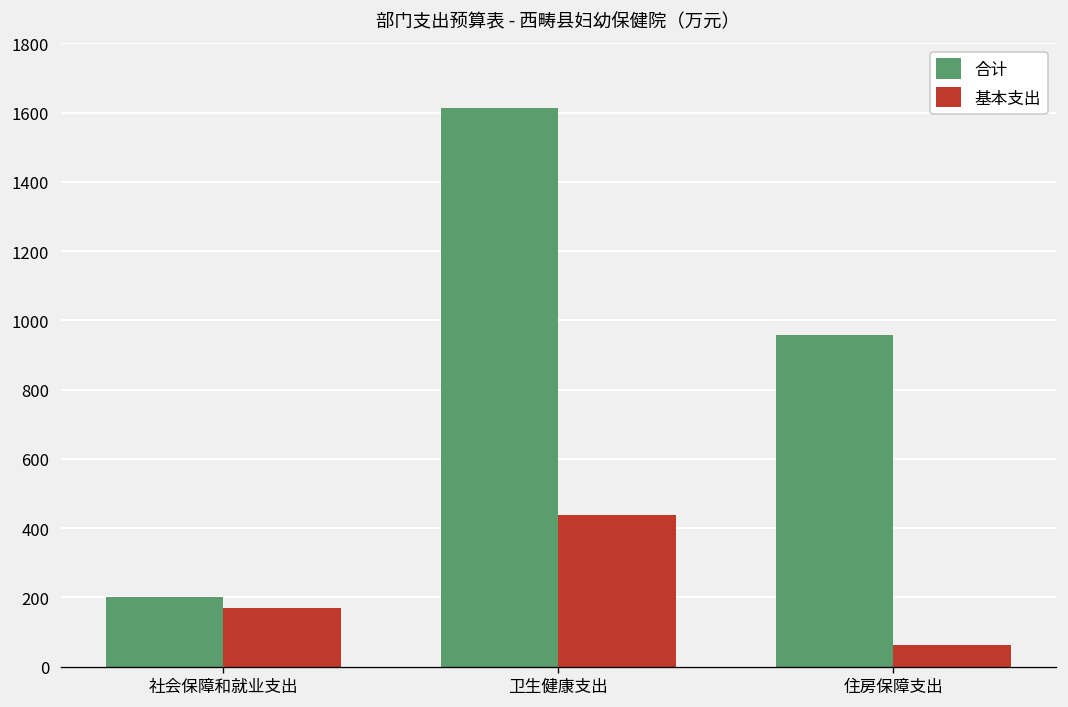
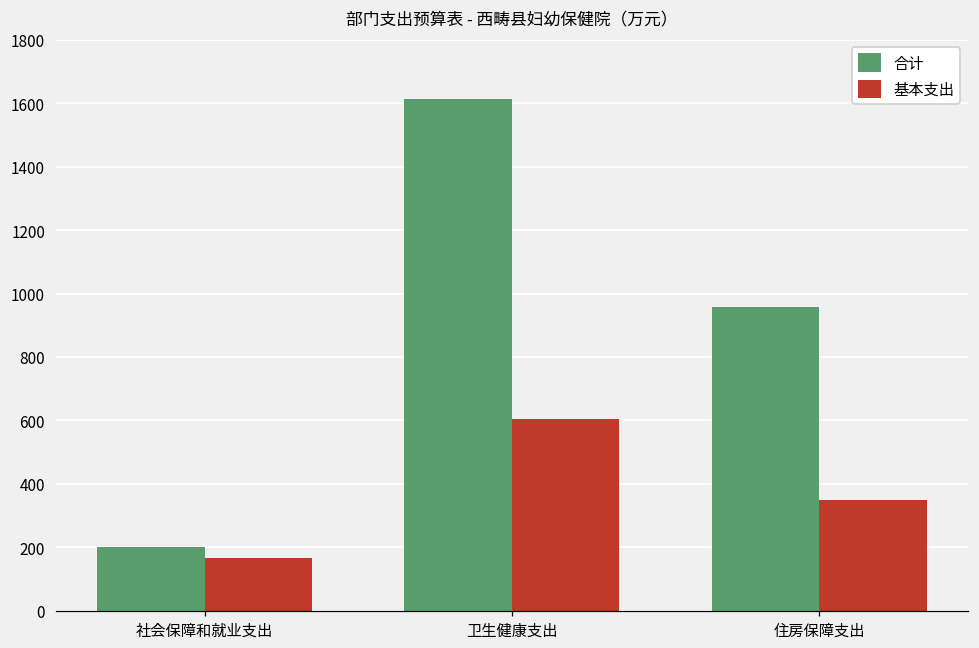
  {
    "合计": {
      "社会保障和就业支出": 200,
      "卫生健康支出": 1610,
      "住房保障支出": 960
    },
    "基本支出": {
      "社会保障和就业支出": 170,
-     "卫生健康支出": 440,
-     "住房保障支出": 60
+     "卫生健康支出": 600,
+     "住房保障支出": 350
    }
  }
